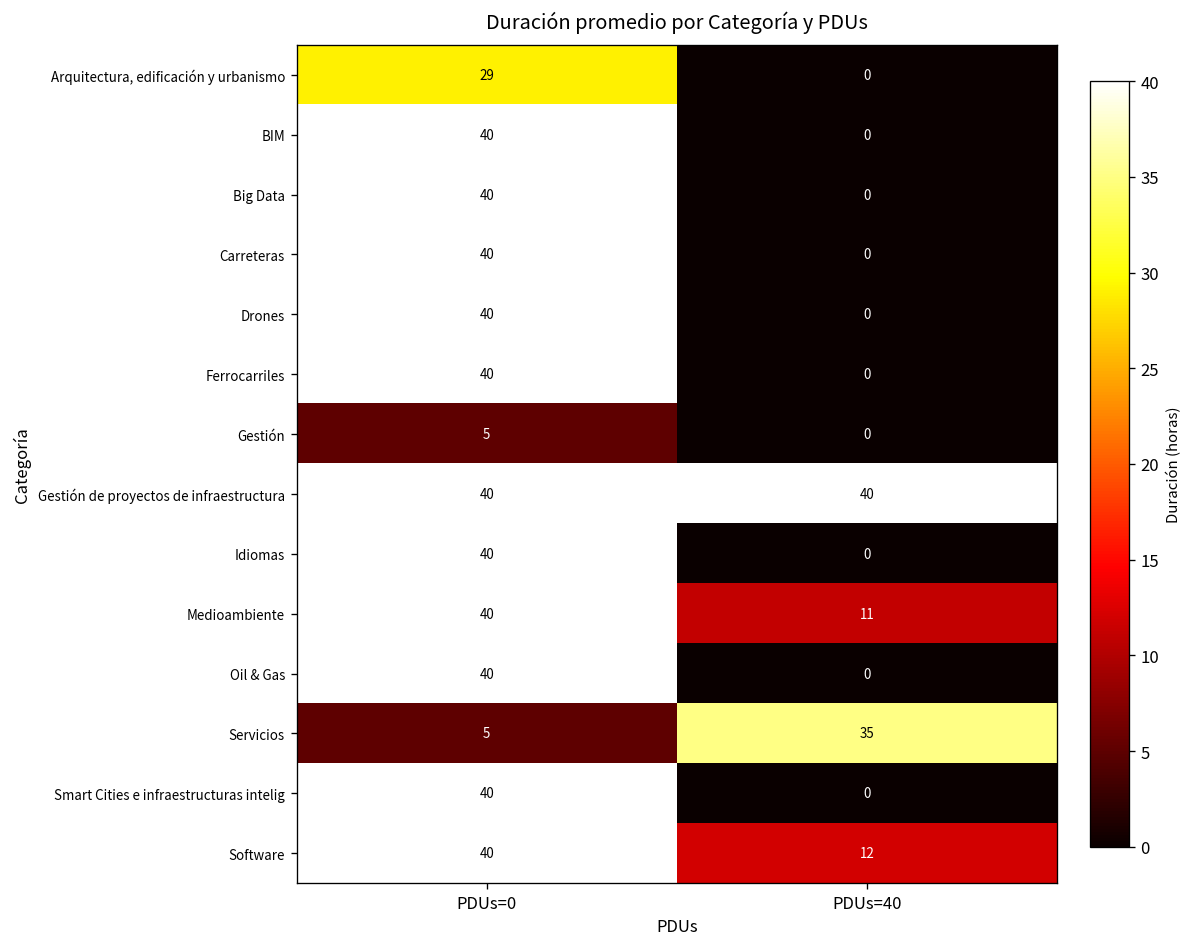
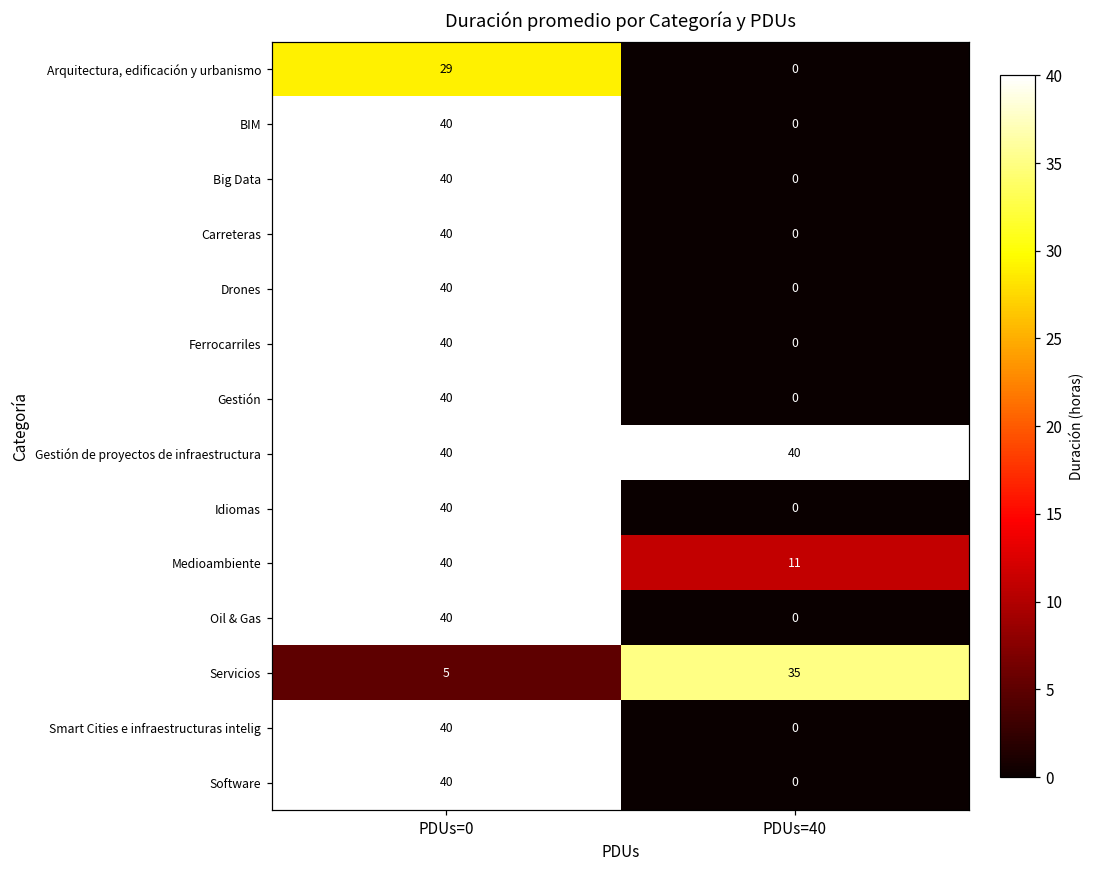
  {
    "Arquitectura, edificación y urbanismo": {
      "PDUs=0": 29,
      "PDUs=40": 0
    },
    "BIM": {
      "PDUs=0": 40,
      "PDUs=40": 0
    },
    "Big Data": {
      "PDUs=0": 40,
      "PDUs=40": 0
    },
    "Carreteras": {
      "PDUs=0": 40,
      "PDUs=40": 0
    },
    "Drones": {
      "PDUs=0": 40,
      "PDUs=40": 0
    },
    "Ferrocarriles": {
      "PDUs=0": 40,
      "PDUs=40": 0
    },
    "Gestión": {
-     "PDUs=0": 5,
+     "PDUs=0": 40,
      "PDUs=40": 0
    },
    "Gestión de proyectos de infraestructura": {
      "PDUs=0": 40,
      "PDUs=40": 40
    },
    "Idiomas": {
      "PDUs=0": 40,
      "PDUs=40": 0
    },
    "Medioambiente": {
      "PDUs=0": 40,
      "PDUs=40": 11
    },
    "Oil & Gas": {
      "PDUs=0": 40,
      "PDUs=40": 0
    },
    "Servicios": {
      "PDUs=0": 5,
      "PDUs=40": 35
    },
    "Smart Cities e infraestructuras intelig": {
      "PDUs=0": 40,
      "PDUs=40": 0
    },
    "Software": {
      "PDUs=0": 40,
-     "PDUs=40": 12
+     "PDUs=40": 0
    }
  }
